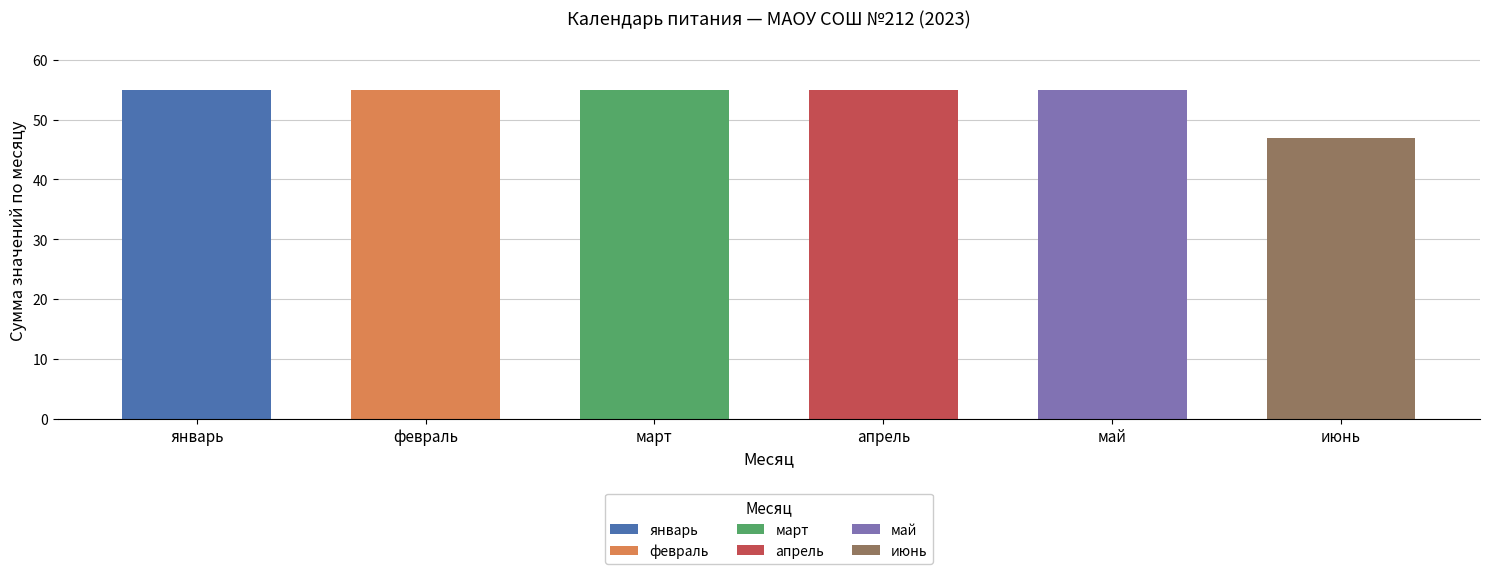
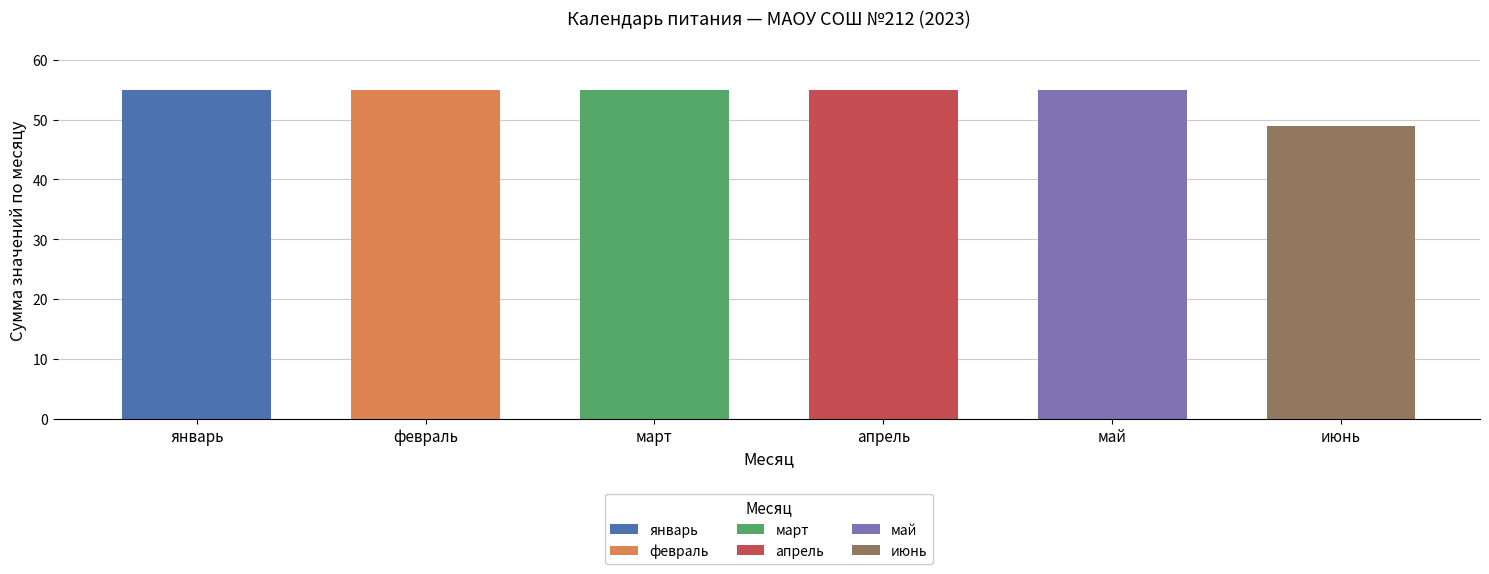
  {
    "январь": 55,
    "февраль": 55,
    "март": 55,
    "апрель": 55,
    "май": 55,
-   "июнь": 47
+   "июнь": 49
  }
